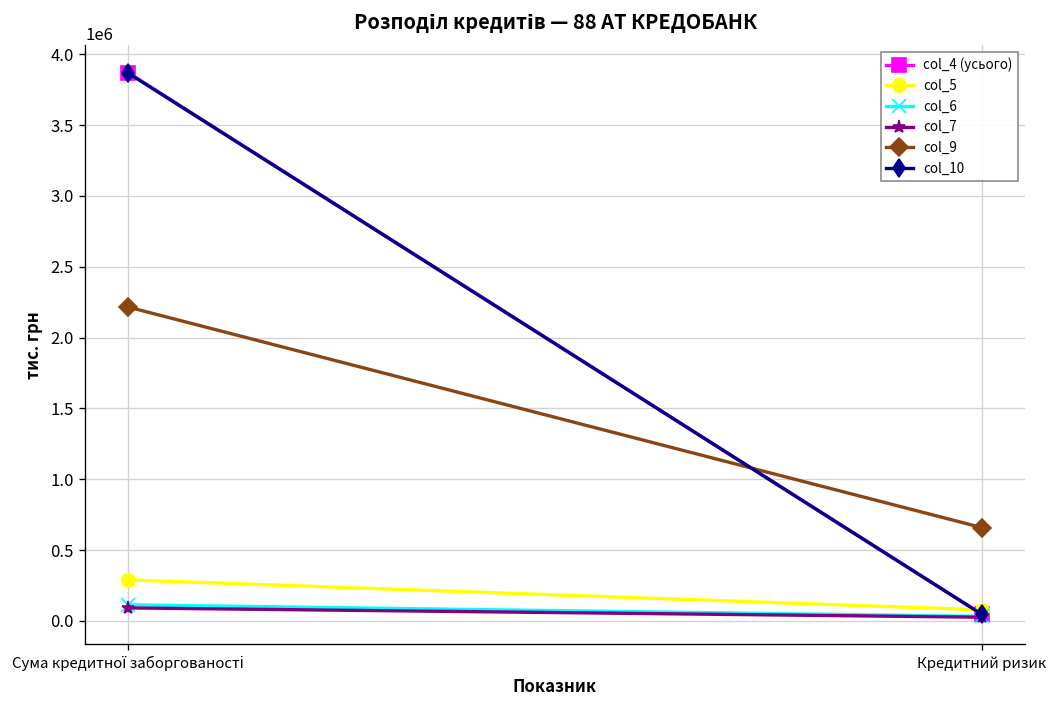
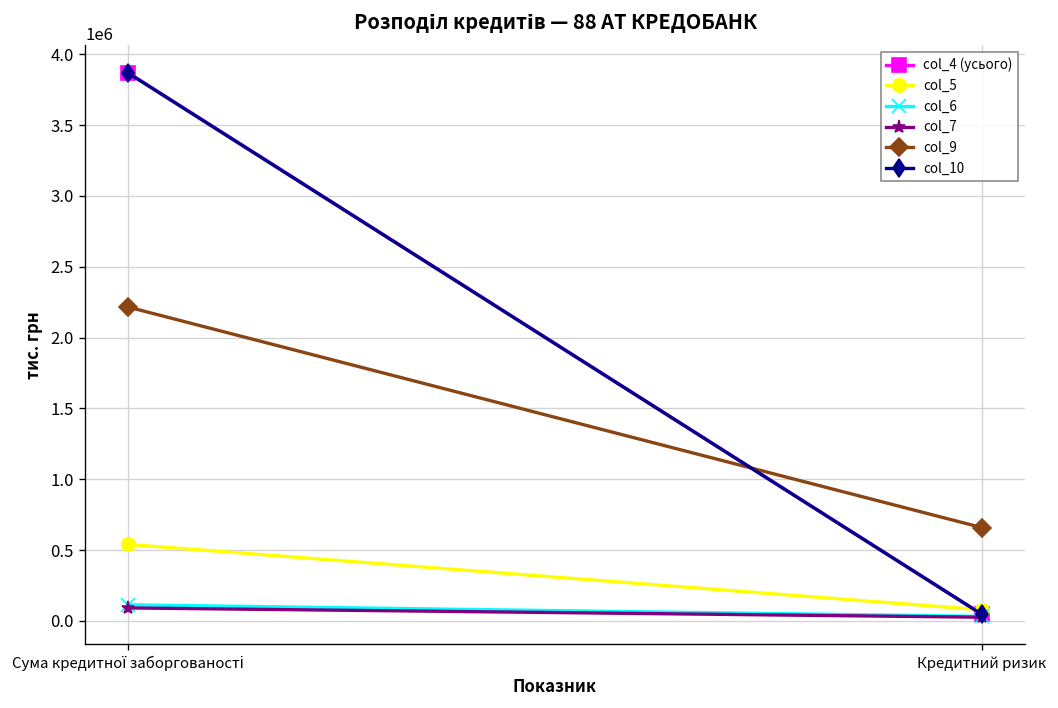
  {
    "col_10": {
      "Сума кредитної заборгованості": 3870000
    },
    "col_5": {
-     "Сума кредитної заборгованості": 290000,
+     "Сума кредитної заборгованості": 540000,
      "Кредитний ризик": 80000
    },
    "col_6": {
      "Сума кредитної заборгованості": 110000
    },
    "col_7": {
      "Сума кредитної заборгованості": 90000
    },
    "col_9": {
      "Сума кредитної заборгованості": 2220000,
      "Кредитний ризик": 660000
    }
  }
